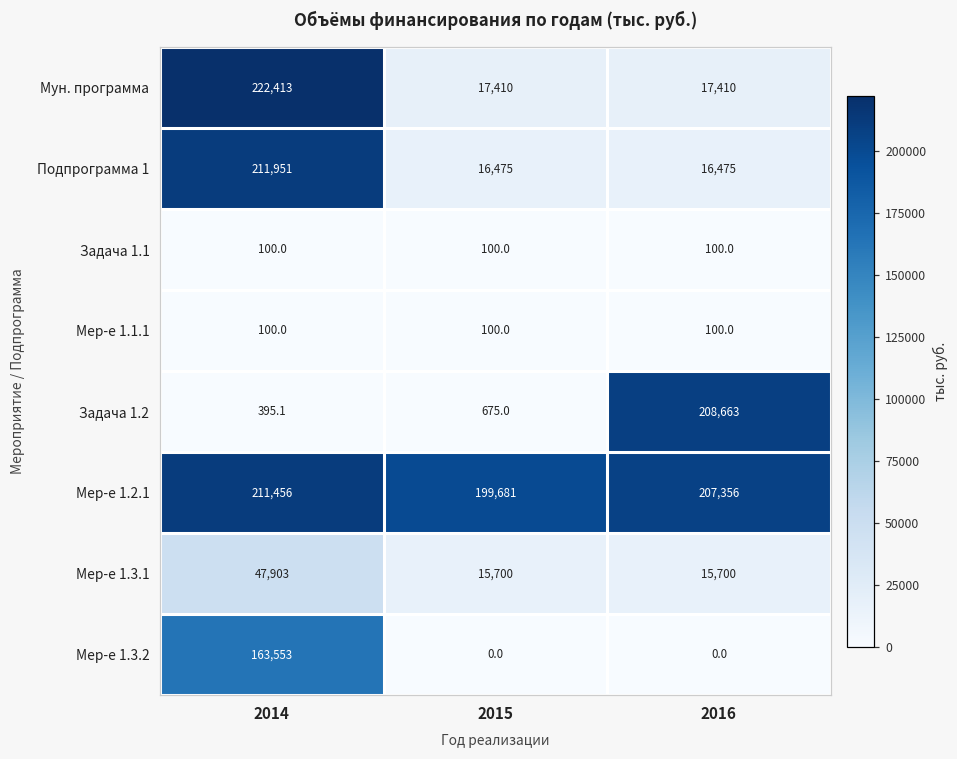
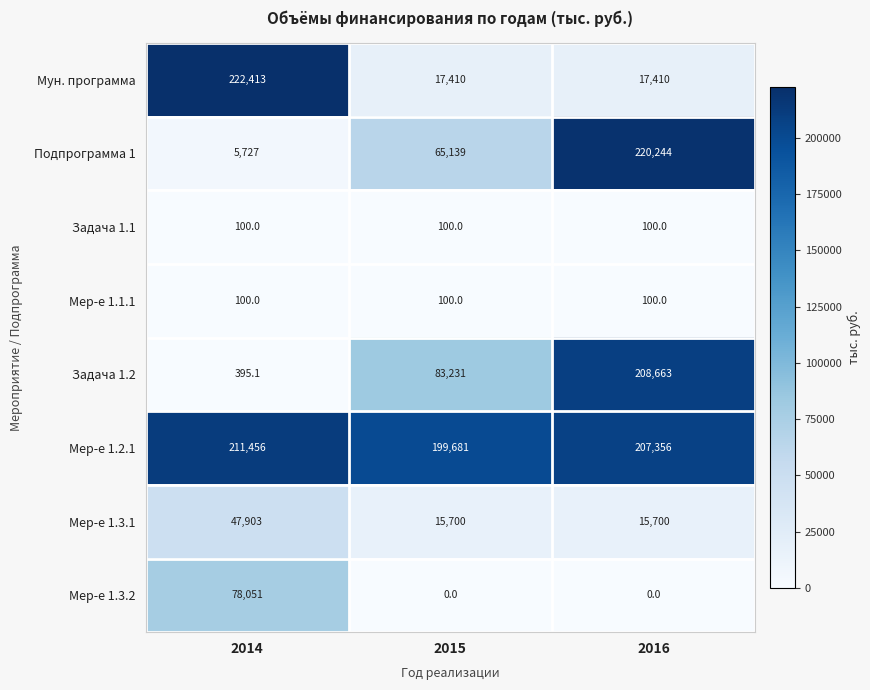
  {
    "Мун. программа": {
      "2014": "222,413",
      "2015": "17,410",
      "2016": "17,410"
    },
    "Подпрограмма 1": {
-     "2014": "211,951",
-     "2015": "16,475",
-     "2016": "16,475"
+     "2014": "5,727",
+     "2015": "65,139",
+     "2016": "220,244"
    },
    "Задача 1.1": {
      "2014": "100.0",
      "2015": "100.0",
      "2016": "100.0"
    },
    "Мер-е 1.1.1": {
      "2014": "100.0",
      "2015": "100.0",
      "2016": "100.0"
    },
    "Задача 1.2": {
      "2014": "395.1",
-     "2015": "675.0",
+     "2015": "83,231",
      "2016": "208,663"
    },
    "Мер-е 1.2.1": {
      "2014": "211,456",
      "2015": "199,681",
      "2016": "207,356"
    },
    "Мер-е 1.3.1": {
      "2014": "47,903",
      "2015": "15,700",
      "2016": "15,700"
    },
    "Мер-е 1.3.2": {
-     "2014": "163,553",
+     "2014": "78,051",
      "2015": "0.0",
      "2016": "0.0"
    }
  }
